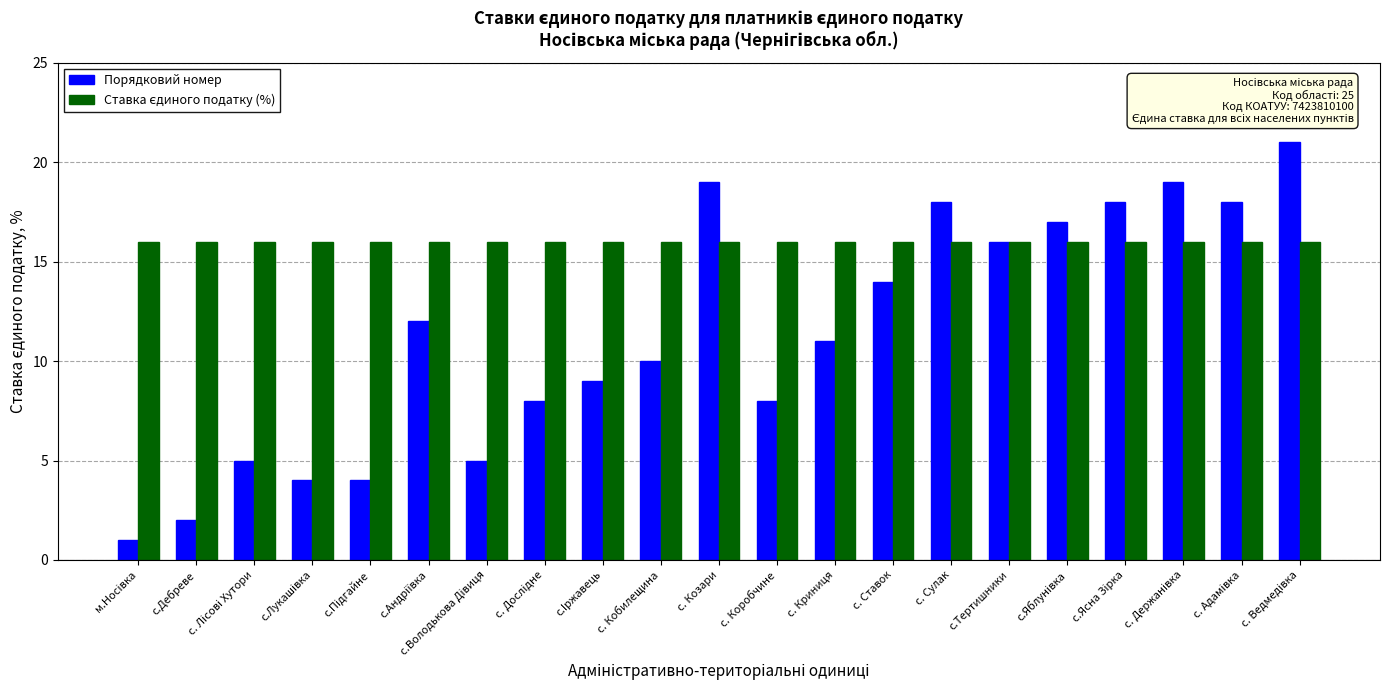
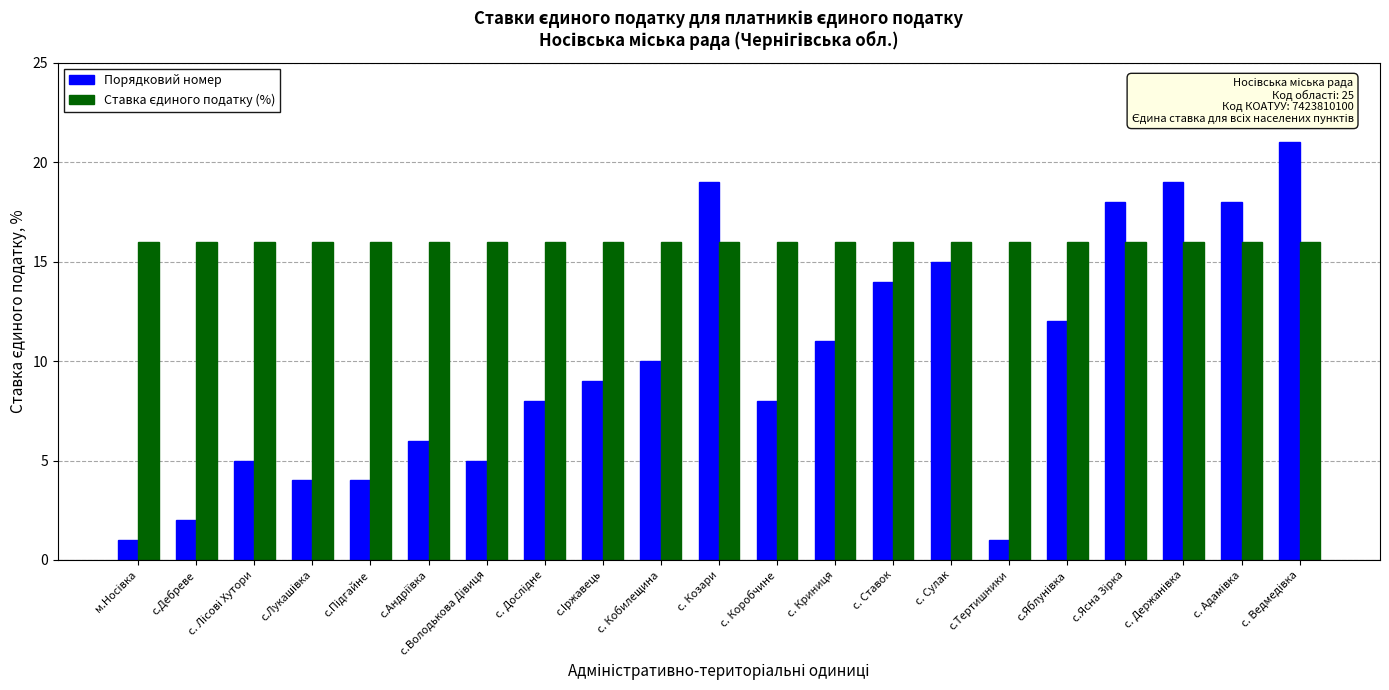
  {
    "Порядковий номер": {
      "м.Носівка": 1,
      "с.Дебреве": 2,
      "с. Лісові Хутори": 5,
      "с.Лукашівка": 4,
      "с.Підгайне": 4,
-     "с.Андріївка": 12,
+     "с.Андріївка": 6,
      "с.Володькова Дівиця": 5,
      "с. Дослідне": 8,
      "с.Іржавець": 9,
      "с. Кобилещина": 10,
      "с. Козари": 19,
      "с. Коробчине": 8,
      "с. Криниця": 11,
      "с. Ставок": 14,
-     "с. Сулак": 18,
-     "с.Тертишники": 16,
-     "с.Яблунівка": 17,
+     "с. Сулак": 15,
+     "с.Тертишники": 1,
+     "с.Яблунівка": 12,
      "с.Ясна Зірка": 18,
      "с. Держанівка": 19,
      "с. Адамівка": 18
    },
    "Ставка єдиного податку (%)": {
      "м.Носівка": 16,
      "с.Дебреве": 16,
      "с. Лісові Хутори": 16,
      "с.Лукашівка": 16,
      "с.Підгайне": 16,
      "с.Андріївка": 16,
      "с.Володькова Дівиця": 16,
      "с. Дослідне": 16,
      "с.Іржавець": 16,
      "с. Кобилещина": 16,
      "с. Козари": 16,
      "с. Коробчине": 16,
      "с. Криниця": 16,
      "с. Ставок": 16,
      "с. Сулак": 16,
      "с.Тертишники": 16,
      "с.Яблунівка": 16,
      "с.Ясна Зірка": 16,
      "с. Держанівка": 16,
      "с. Адамівка": 16,
      "с. Ведмедівка": 16
    }
  }
